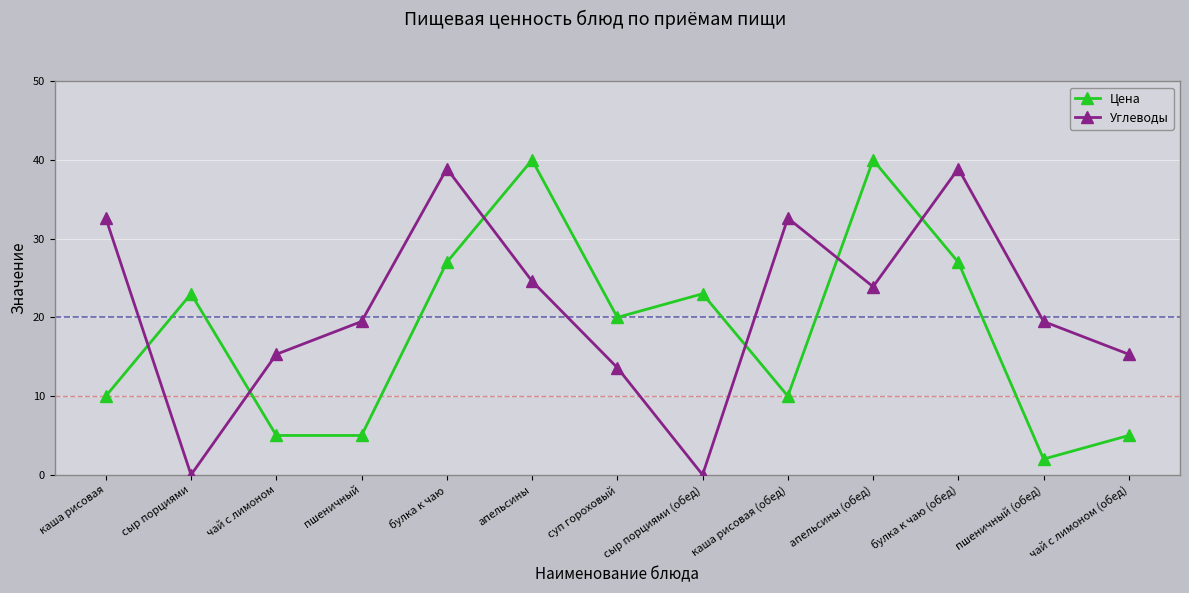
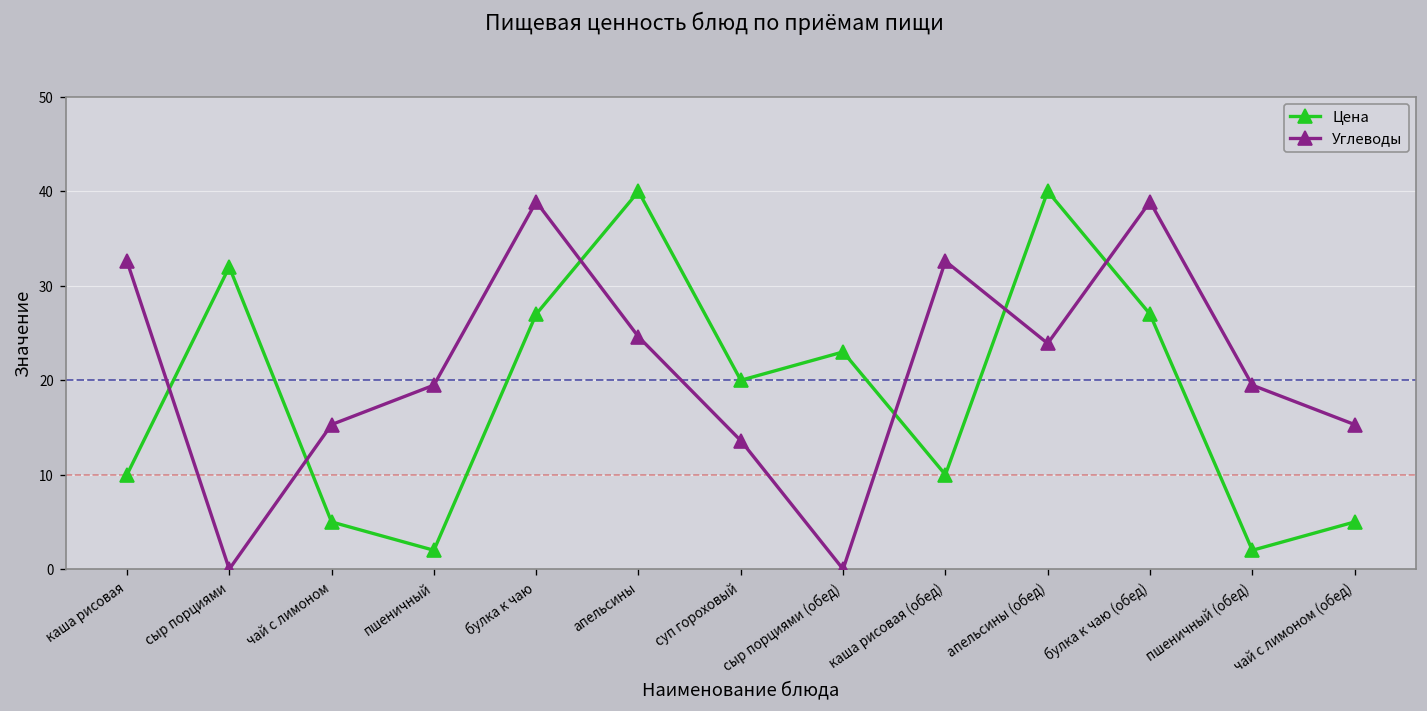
  {
    "Цена": {
      "каша рисовая": 10,
-     "сыр порциями": 23,
+     "сыр порциями": 32,
      "чай с лимоном": 5,
-     "пшеничный": 5,
+     "пшеничный": 2,
      "булка к чаю": 27,
      "апельсины": 40,
      "суп гороховый": 20,
      "сыр порциями (обед)": 23,
      "каша рисовая (обед)": 10,
      "апельсины (обед)": 40,
      "булка к чаю (обед)": 27,
      "пшеничный (обед)": 2,
      "чай с лимоном (обед)": 5
    },
    "Углеводы": {
      "каша рисовая": 33,
      "сыр порциями": 0,
      "чай с лимоном": 15,
      "пшеничный": 19,
      "булка к чаю": 39,
      "апельсины": 25,
      "суп гороховый": 14,
      "сыр порциями (обед)": 0,
      "каша рисовая (обед)": 33,
      "апельсины (обед)": 24,
      "булка к чаю (обед)": 39,
      "пшеничный (обед)": 19,
      "чай с лимоном (обед)": 15
    }
  }
